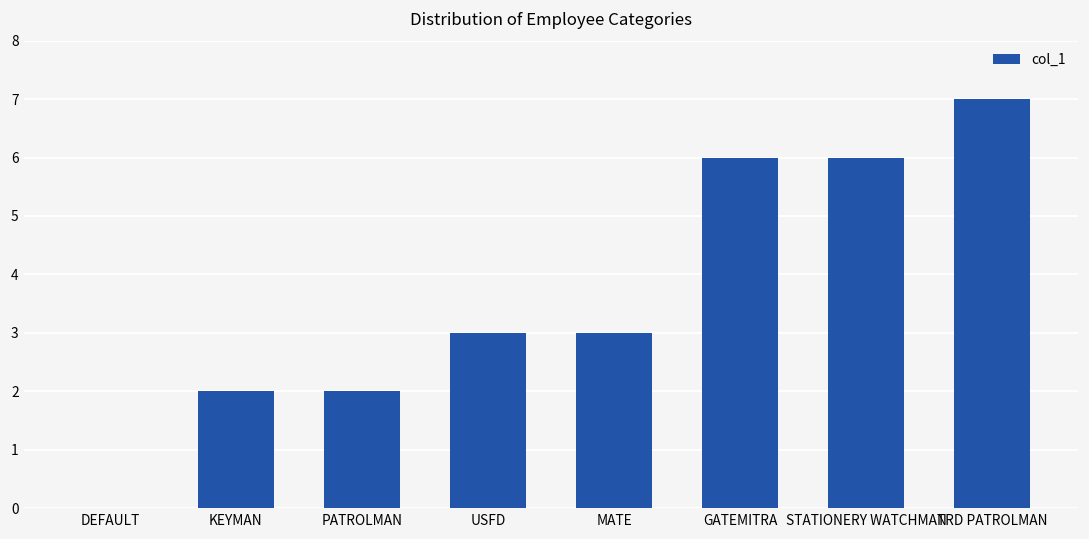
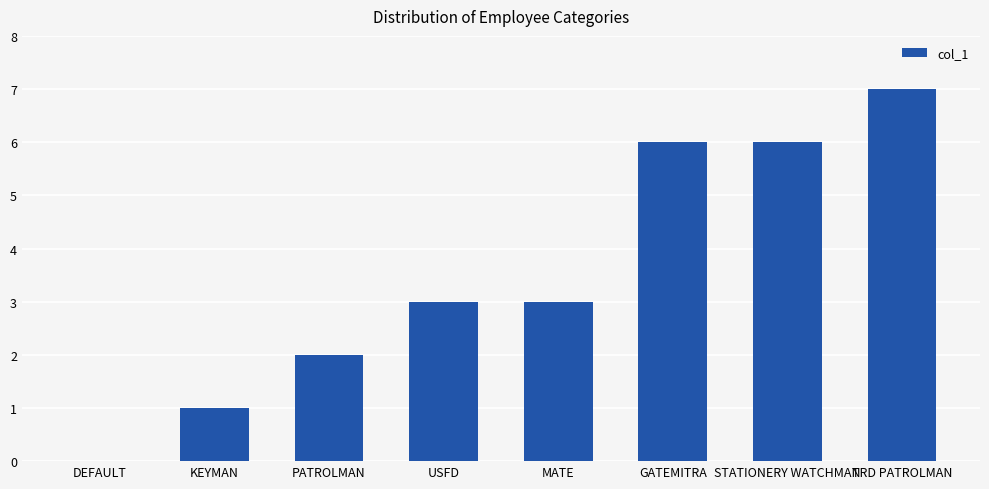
  {
    "DEFAULT": 0,
-   "KEYMAN": 2,
+   "KEYMAN": 1,
    "PATROLMAN": 2,
    "USFD": 3,
    "MATE": 3,
    "GATEMITRA": 6,
    "STATIONERY WATCHMAN": 6,
    "TRD PATROLMAN": 7
  }
